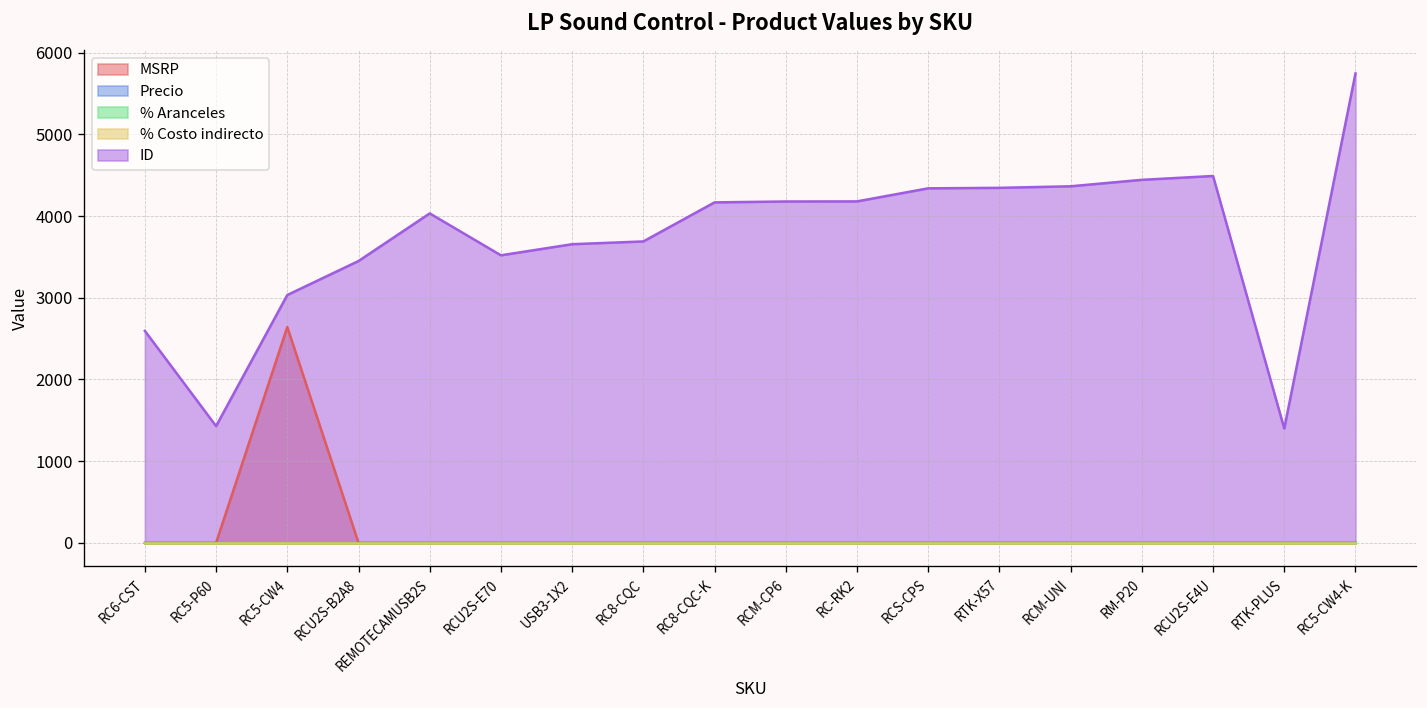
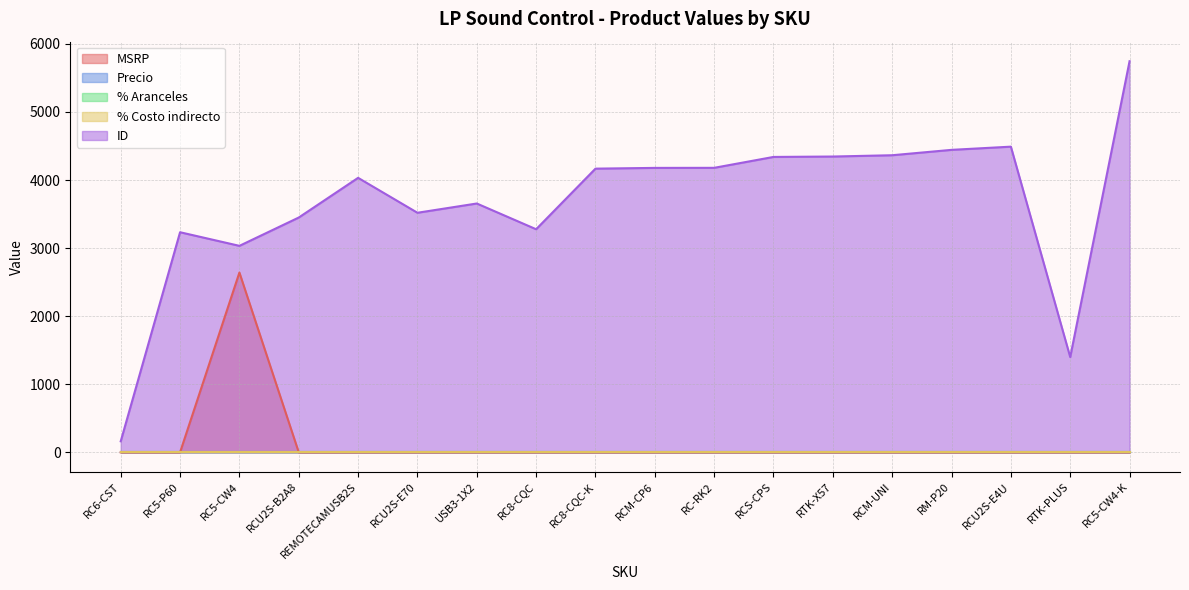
  {
    "MSRP": {
      "RC5-CW4": 2600
    },
    "% Costo indirecto": {
      "RC5-CW4": 0
    },
    "ID": {
-     "RC6-CST": 2600,
-     "RC5-P60": 1400,
+     "RC6-CST": 200,
+     "RC5-P60": 3200,
      "RC5-CW4": 3000,
      "RCU2S-B2A8": 3400,
      "REMOTECAMUSB2S": 4000,
      "RCU2S-E70": 3500,
      "USB3-1X2": 3700,
-     "RC8-CQC": 3700,
+     "RC8-CQC": 3300,
      "RC8-CQC-K": 4200,
      "RCM-CP6": 4200,
      "RC-RK2": 4200,
      "RCS-CPS": 4300,
      "RTK-X57": 4300,
      "RCM-UNI": 4400,
      "RM-P20": 4400,
      "RCU2S-E4U": 4500,
      "RTK-PLUS": 1400,
      "RC5-CW4-K": 5700
    }
  }
